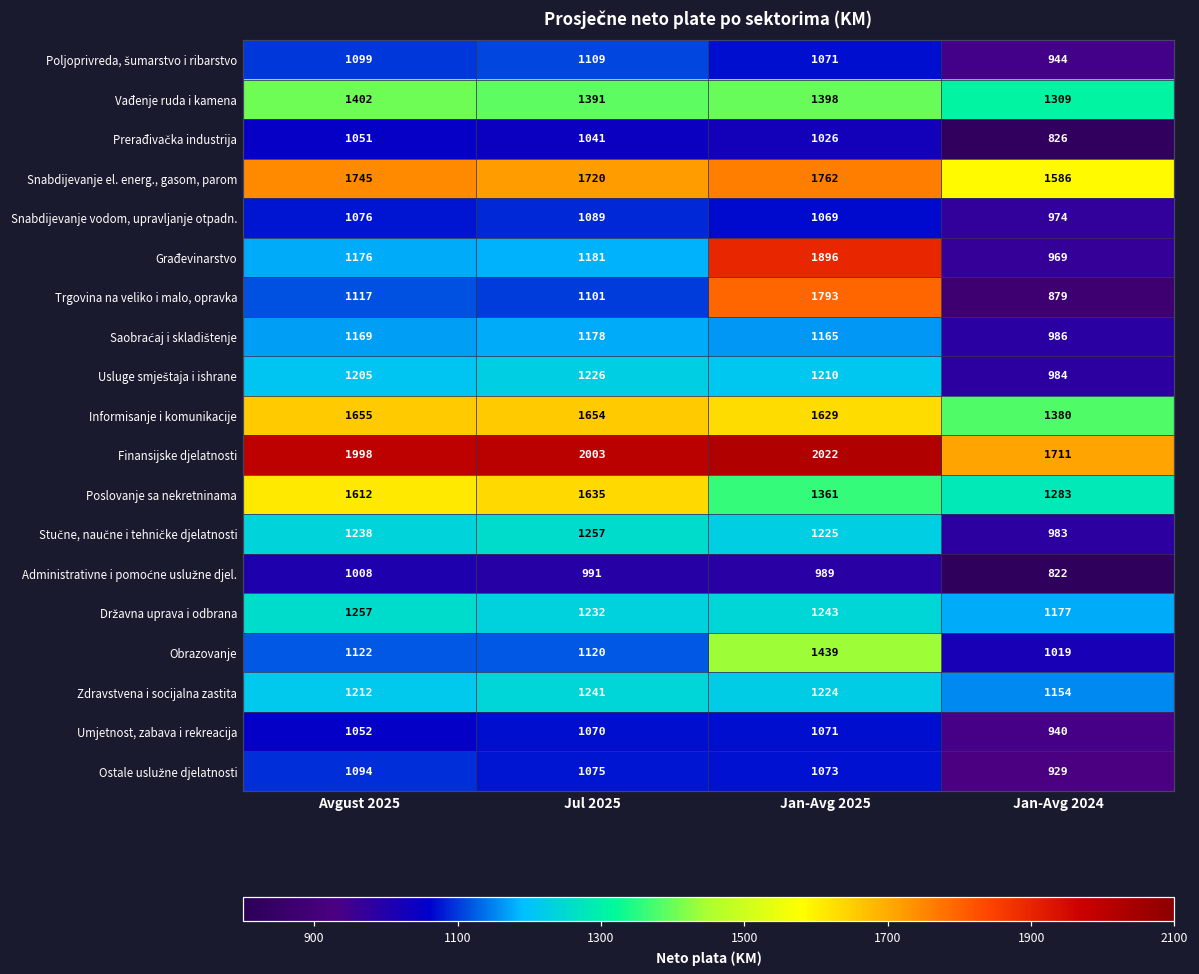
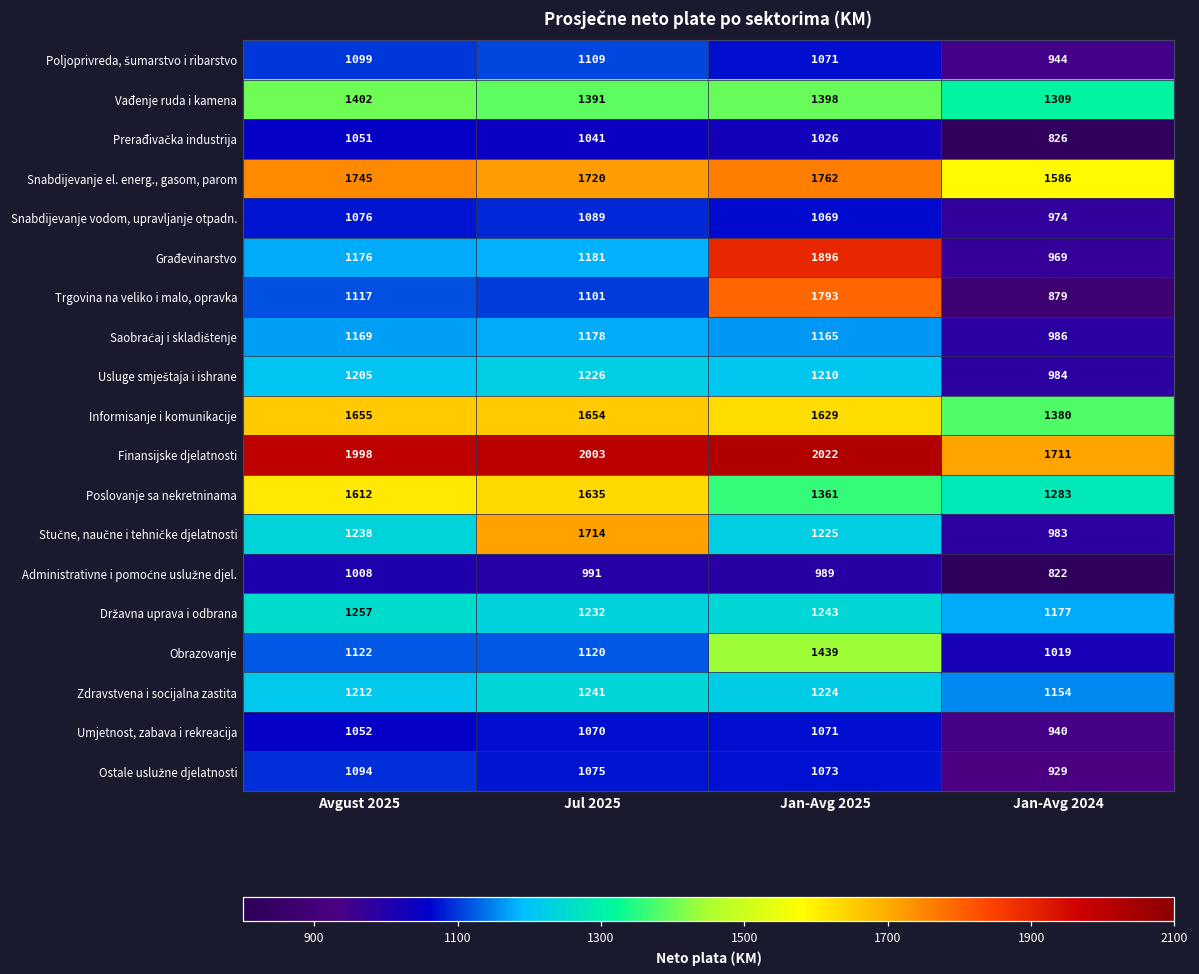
  {
    "Poljoprivreda, šumarstvo i ribarstvo": {
      "Avgust 2025": 1099,
      "Jul 2025": 1109,
      "Jan-Avg 2025": 1071,
      "Jan-Avg 2024": 944
    },
    "Vađenje ruda i kamena": {
      "Avgust 2025": 1402,
      "Jul 2025": 1391,
      "Jan-Avg 2025": 1398,
      "Jan-Avg 2024": 1309
    },
    "Prerađivačka industrija": {
      "Avgust 2025": 1051,
      "Jul 2025": 1041,
      "Jan-Avg 2025": 1026,
      "Jan-Avg 2024": 826
    },
    "Snabdijevanje el. energ., gasom, parom": {
      "Avgust 2025": 1745,
      "Jul 2025": 1720,
      "Jan-Avg 2025": 1762,
      "Jan-Avg 2024": 1586
    },
    "Snabdijevanje vodom, upravljanje otpadn.": {
      "Avgust 2025": 1076,
      "Jul 2025": 1089,
      "Jan-Avg 2025": 1069,
      "Jan-Avg 2024": 974
    },
    "Građevinarstvo": {
      "Avgust 2025": 1176,
      "Jul 2025": 1181,
      "Jan-Avg 2025": 1896,
      "Jan-Avg 2024": 969
    },
    "Trgovina na veliko i malo, opravka": {
      "Avgust 2025": 1117,
      "Jul 2025": 1101,
      "Jan-Avg 2025": 1793,
      "Jan-Avg 2024": 879
    },
    "Saobraćaj i skladištenje": {
      "Avgust 2025": 1169,
      "Jul 2025": 1178,
      "Jan-Avg 2025": 1165,
      "Jan-Avg 2024": 986
    },
    "Usluge smještaja i ishrane": {
      "Avgust 2025": 1205,
      "Jul 2025": 1226,
      "Jan-Avg 2025": 1210,
      "Jan-Avg 2024": 984
    },
    "Informisanje i komunikacije": {
      "Avgust 2025": 1655,
      "Jul 2025": 1654,
      "Jan-Avg 2025": 1629,
      "Jan-Avg 2024": 1380
    },
    "Finansijske djelatnosti": {
      "Avgust 2025": 1998,
      "Jul 2025": 2003,
      "Jan-Avg 2025": 2022,
      "Jan-Avg 2024": 1711
    },
    "Poslovanje sa nekretninama": {
      "Avgust 2025": 1612,
      "Jul 2025": 1635,
      "Jan-Avg 2025": 1361,
      "Jan-Avg 2024": 1283
    },
    "Stučne, naučne i tehničke djelatnosti": {
      "Avgust 2025": 1238,
-     "Jul 2025": 1257,
+     "Jul 2025": 1714,
      "Jan-Avg 2025": 1225,
      "Jan-Avg 2024": 983
    },
    "Administrativne i pomoćne uslužne djel.": {
      "Avgust 2025": 1008,
      "Jul 2025": 991,
      "Jan-Avg 2025": 989,
      "Jan-Avg 2024": 822
    },
    "Državna uprava i odbrana": {
      "Avgust 2025": 1257,
      "Jul 2025": 1232,
      "Jan-Avg 2025": 1243,
      "Jan-Avg 2024": 1177
    },
    "Obrazovanje": {
      "Avgust 2025": 1122,
      "Jul 2025": 1120,
      "Jan-Avg 2025": 1439,
      "Jan-Avg 2024": 1019
    },
    "Zdravstvena i socijalna zastita": {
      "Avgust 2025": 1212,
      "Jul 2025": 1241,
      "Jan-Avg 2025": 1224,
      "Jan-Avg 2024": 1154
    },
    "Umjetnost, zabava i rekreacija": {
      "Avgust 2025": 1052,
      "Jul 2025": 1070,
      "Jan-Avg 2025": 1071,
      "Jan-Avg 2024": 940
    },
    "Ostale uslužne djelatnosti": {
      "Avgust 2025": 1094,
      "Jul 2025": 1075,
      "Jan-Avg 2025": 1073,
      "Jan-Avg 2024": 929
    }
  }
